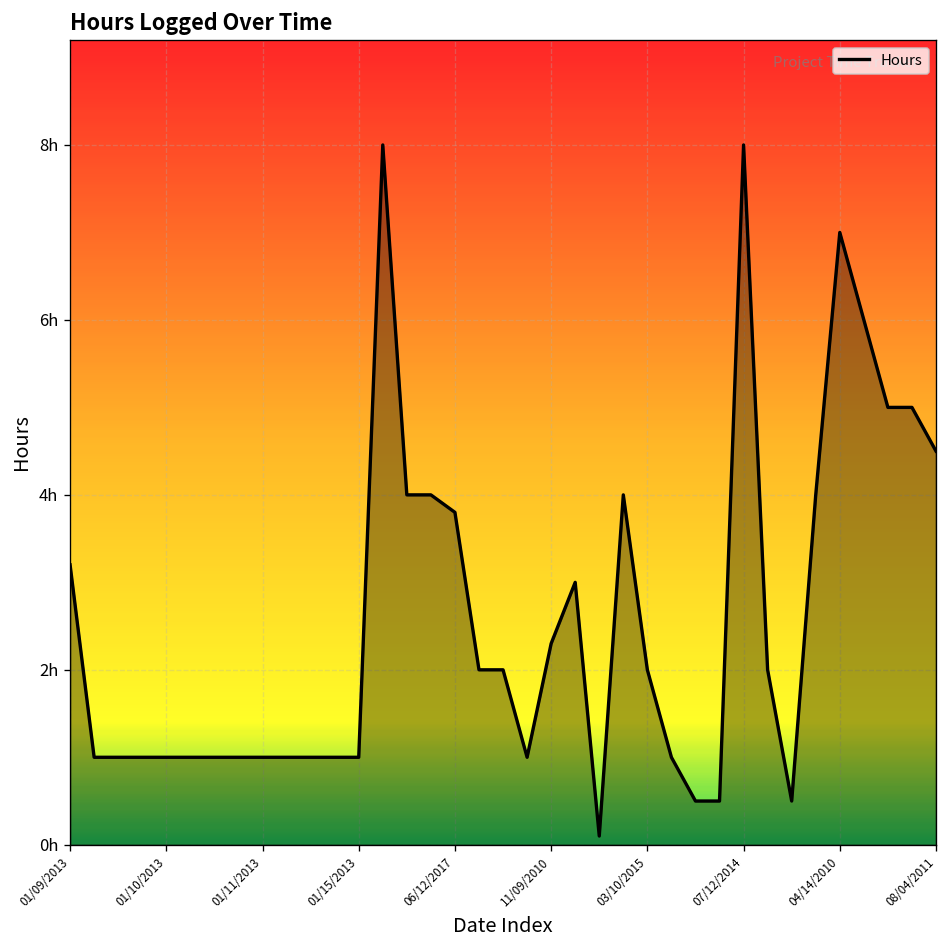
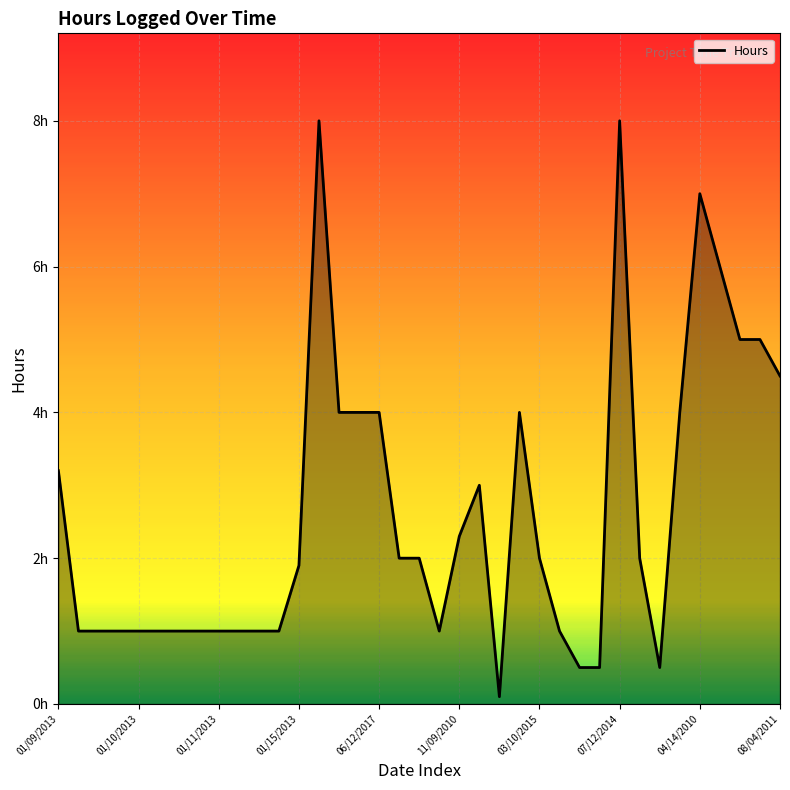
  {
    "01/09/2013": "3.2h",
-   "01/15/2013": "1.0h",
-   "06/12/2017": "3.8h",
+   "01/15/2013": "1.9h",
+   "06/12/2017": "4.0h",
    "11/09/2010": "2.3h",
    "03/10/2015": "2.0h",
    "07/12/2014": "8.0h",
    "04/14/2010": "7.0h"
  }
